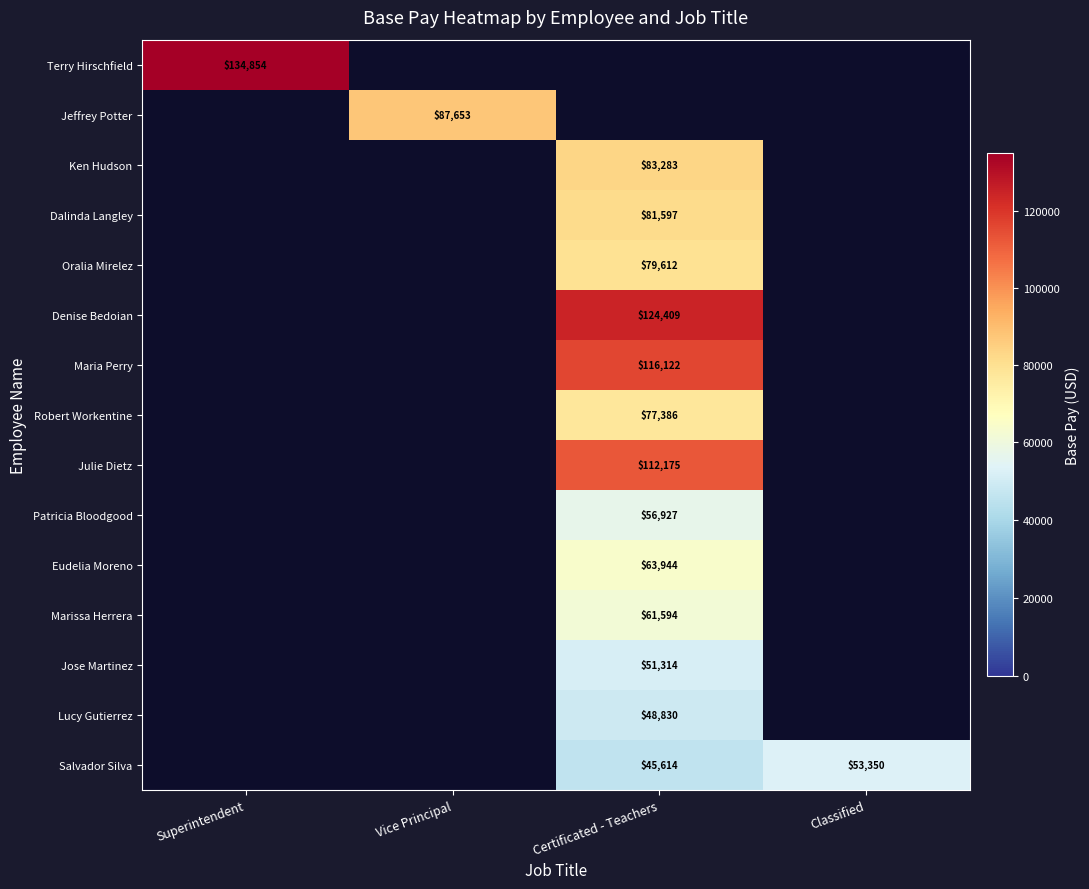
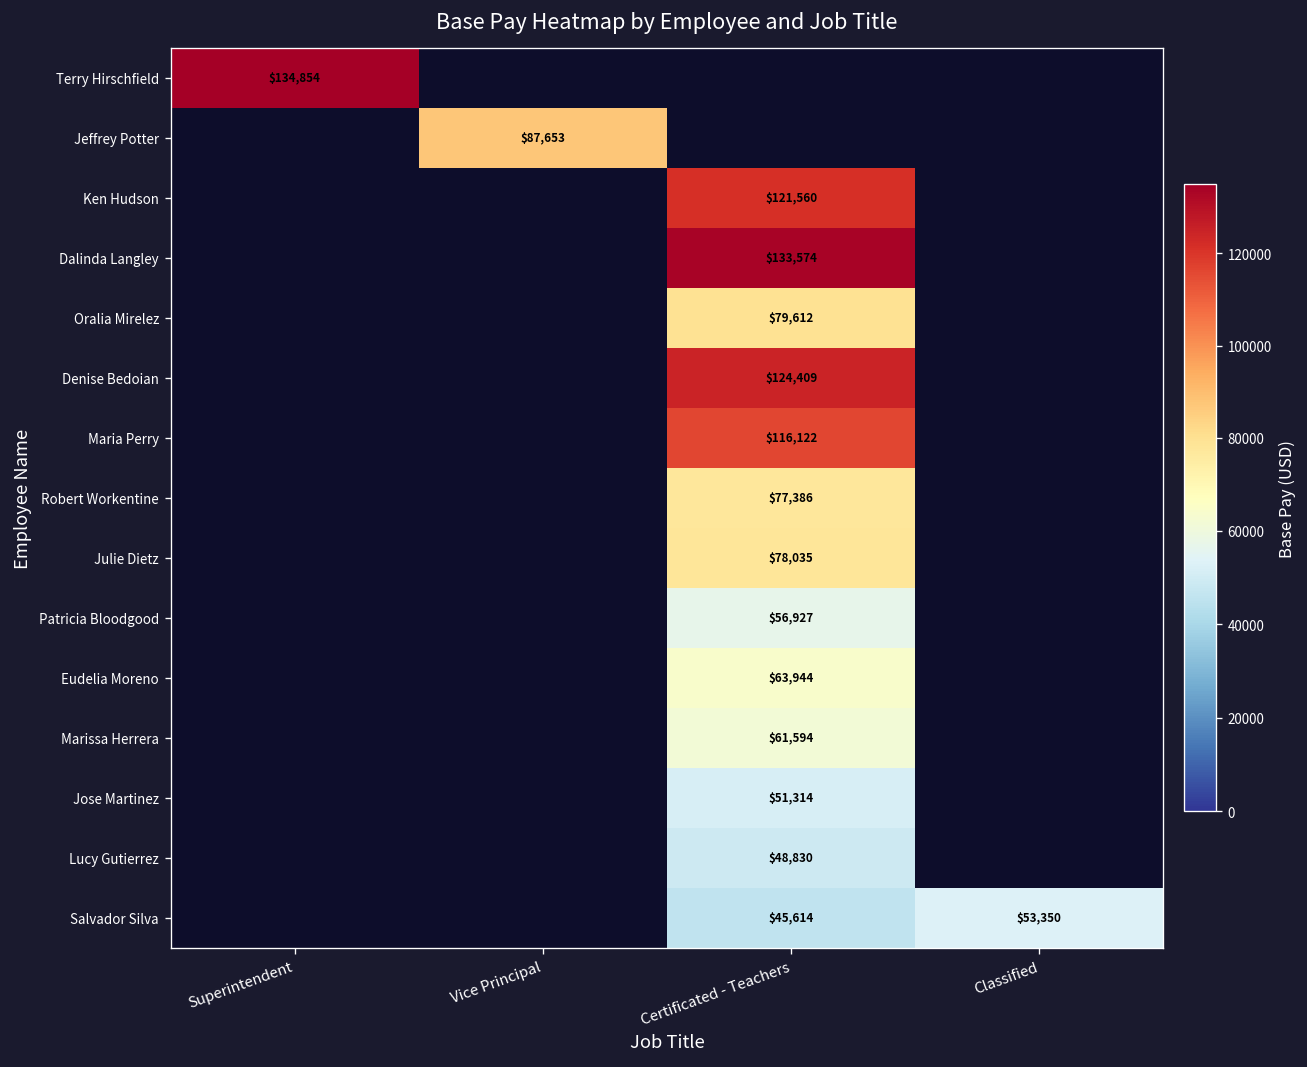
  {
    "Terry Hirschfield": {
      "Superintendent": "$134,854"
    },
    "Jeffrey Potter": {
      "Vice Principal": "$87,653"
    },
    "Ken Hudson": {
-     "Certificated - Teachers": "$83,283"
+     "Certificated - Teachers": "$121,560"
    },
    "Dalinda Langley": {
-     "Certificated - Teachers": "$81,597"
+     "Certificated - Teachers": "$133,574"
    },
    "Oralia Mirelez": {
      "Certificated - Teachers": "$79,612"
    },
    "Denise Bedoian": {
      "Certificated - Teachers": "$124,409"
    },
    "Maria Perry": {
      "Certificated - Teachers": "$116,122"
    },
    "Robert Workentine": {
      "Certificated - Teachers": "$77,386"
    },
    "Julie Dietz": {
-     "Certificated - Teachers": "$112,175"
+     "Certificated - Teachers": "$78,035"
    },
    "Patricia Bloodgood": {
      "Certificated - Teachers": "$56,927"
    },
    "Eudelia Moreno": {
      "Certificated - Teachers": "$63,944"
    },
    "Marissa Herrera": {
      "Certificated - Teachers": "$61,594"
    },
    "Jose Martinez": {
      "Certificated - Teachers": "$51,314"
    },
    "Lucy Gutierrez": {
      "Certificated - Teachers": "$48,830"
    },
    "Salvador Silva": {
      "Certificated - Teachers": "$45,614",
      "Classified": "$53,350"
    }
  }
